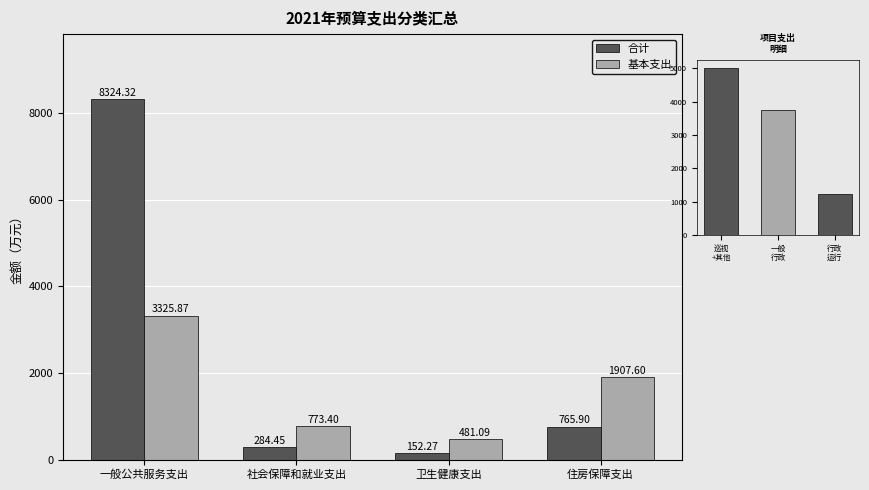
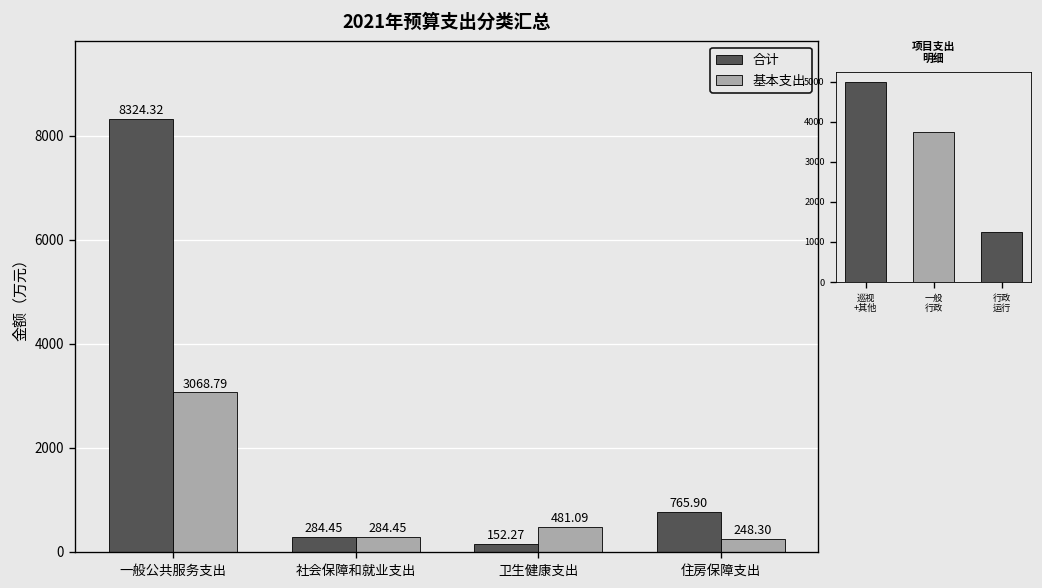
  {
    "2021年预算支出分类汇总": {
      "合计": {
        "一般公共服务支出": 8324.32,
        "社会保障和就业支出": 284.45,
        "卫生健康支出": 152.27,
        "住房保障支出": 765.90
      },
      "基本支出": {
-       "一般公共服务支出": 3325.87,
-       "社会保障和就业支出": 773.40,
+       "一般公共服务支出": 3068.79,
+       "社会保障和就业支出": 284.45,
        "卫生健康支出": 481.09,
-       "住房保障支出": 1907.60
+       "住房保障支出": 248.30
      }
    },
    "项目支出 明细": {
      "巡视 +其他": 5000,
      "一般 行政": 3800,
      "行政 运行": 1200
    }
  }
